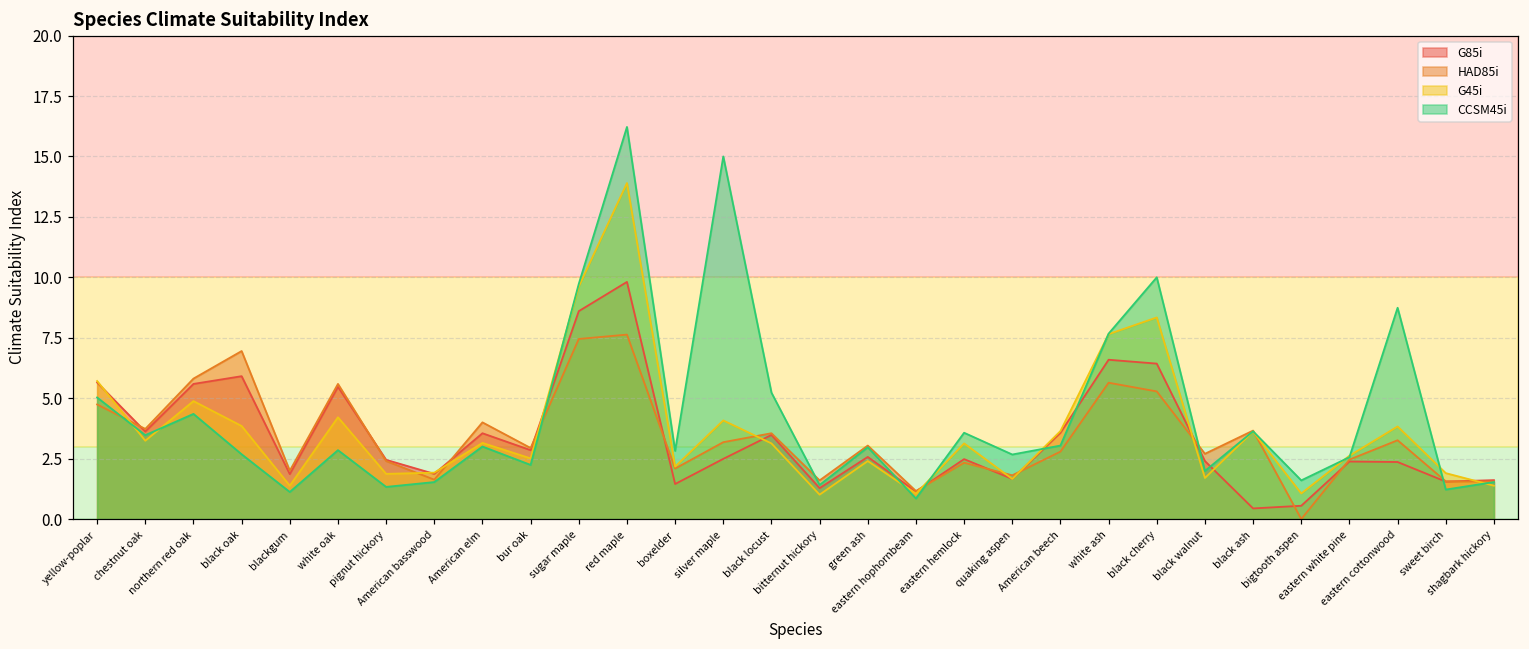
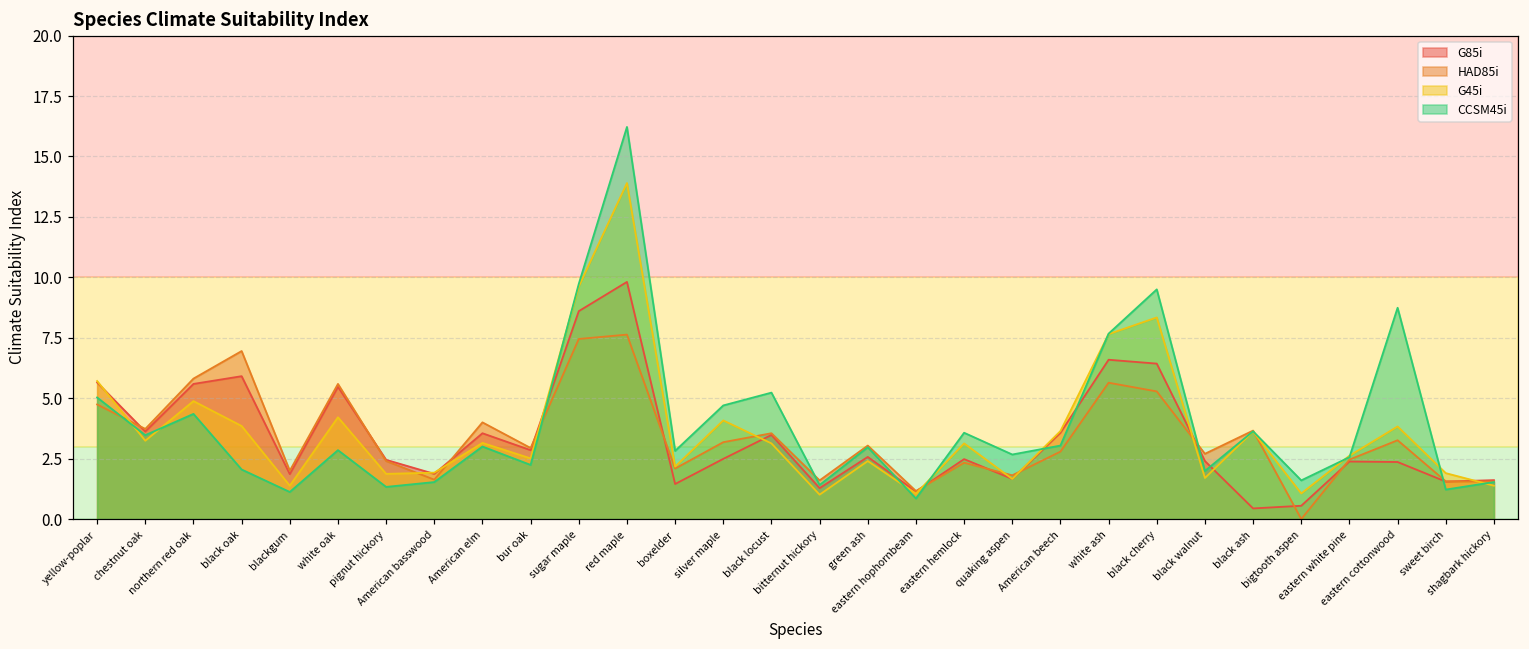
  {
    "CCSM45i": {
      "yellow-poplar": 5.0,
      "chestnut oak": 3.5,
      "northern red oak": 4.4,
-     "black oak": 2.7,
+     "black oak": 2.1,
      "blackgum": 1.1,
      "white oak": 2.9,
      "pignut hickory": 1.3,
      "American elm": 3.0,
      "bur oak": 2.2,
      "red maple": 16.2,
      "boxelder": 2.8,
-     "silver maple": 15.0,
+     "silver maple": 4.7,
      "black locust": 5.2,
      "bitternut hickory": 1.4,
      "eastern hophornbeam": 0.9,
      "eastern hemlock": 3.6,
      "quaking aspen": 2.7,
      "American beech": 3.0,
-     "black cherry": 10.0,
+     "black cherry": 9.5,
      "black walnut": 2.0,
      "bigtooth aspen": 1.6,
      "eastern cottonwood": 8.7,
      "sweet birch": 1.2
    }
  }
